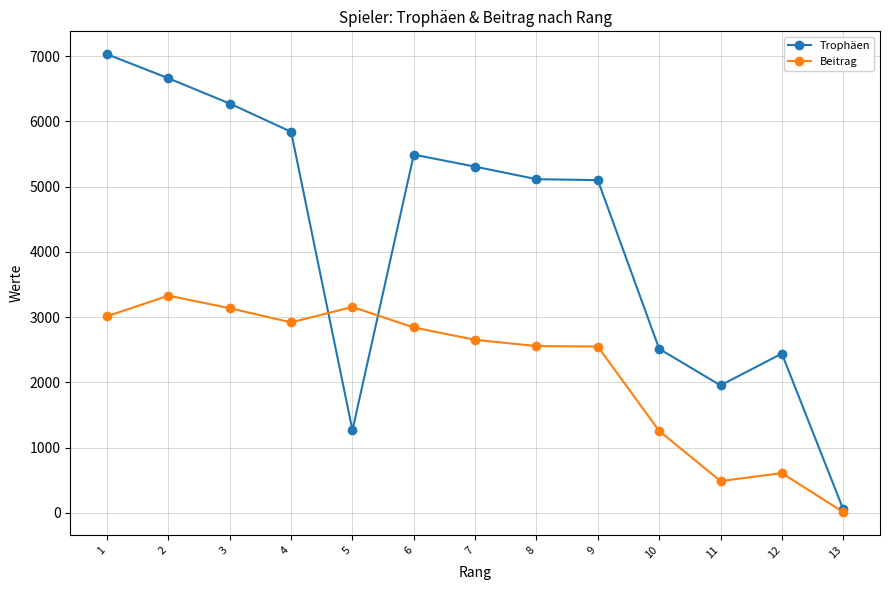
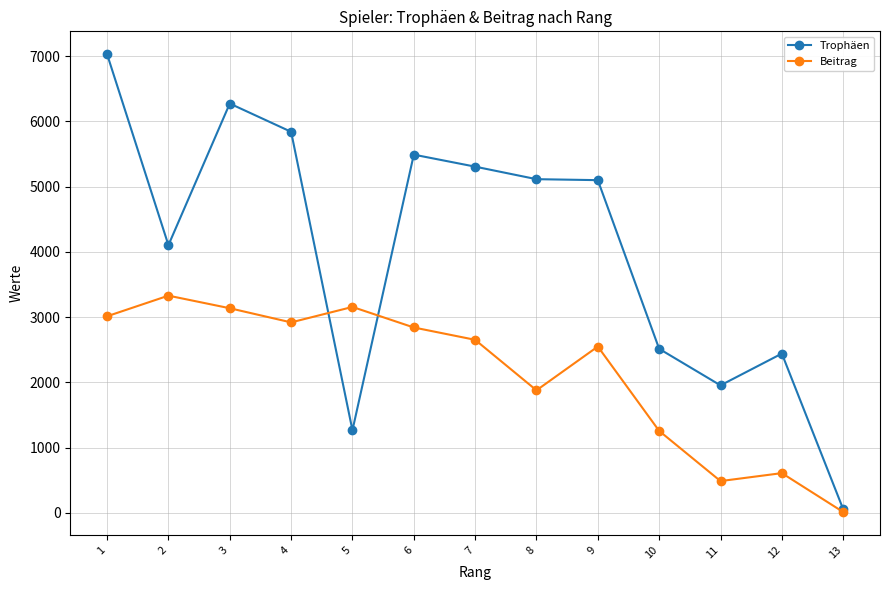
  {
    "Trophäen": {
      "1": 7000,
-     "2": 6700,
+     "2": 4100,
      "3": 6300,
      "4": 5800,
      "5": 1300,
      "6": 5500,
      "7": 5300,
      "8": 5100,
      "9": 5100,
      "10": 2500,
      "11": 2000,
      "12": 2400,
      "13": 100
    },
    "Beitrag": {
      "1": 3000,
      "2": 3300,
      "3": 3100,
      "4": 2900,
      "5": 3200,
      "6": 2800,
      "7": 2700,
-     "8": 2600,
+     "8": 1900,
      "9": 2600,
      "10": 1300,
      "11": 500,
      "12": 600,
      "13": 0
    }
  }
